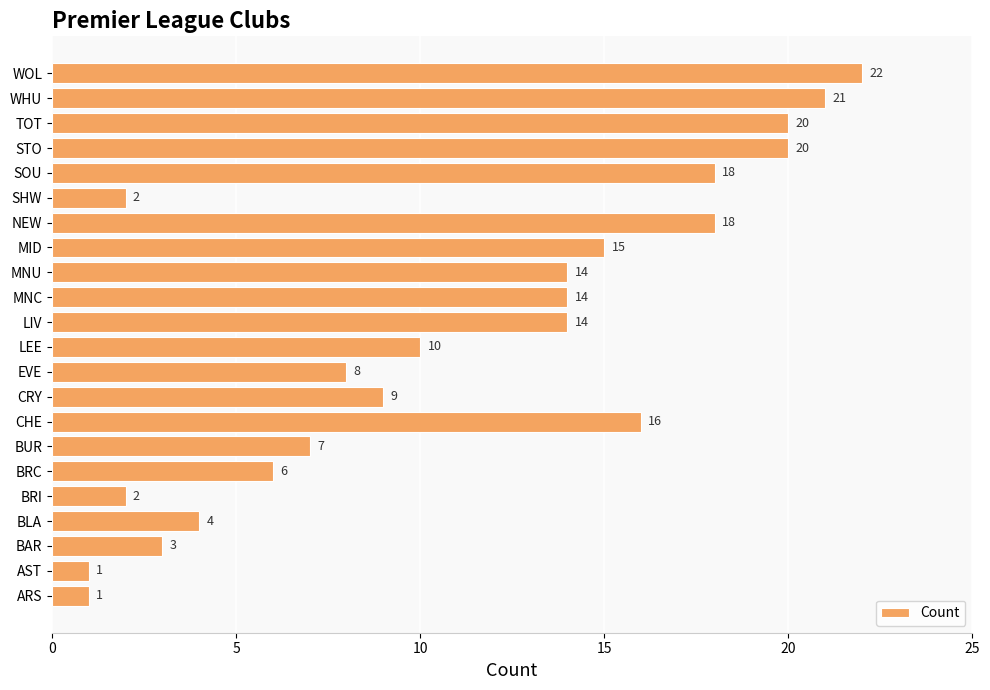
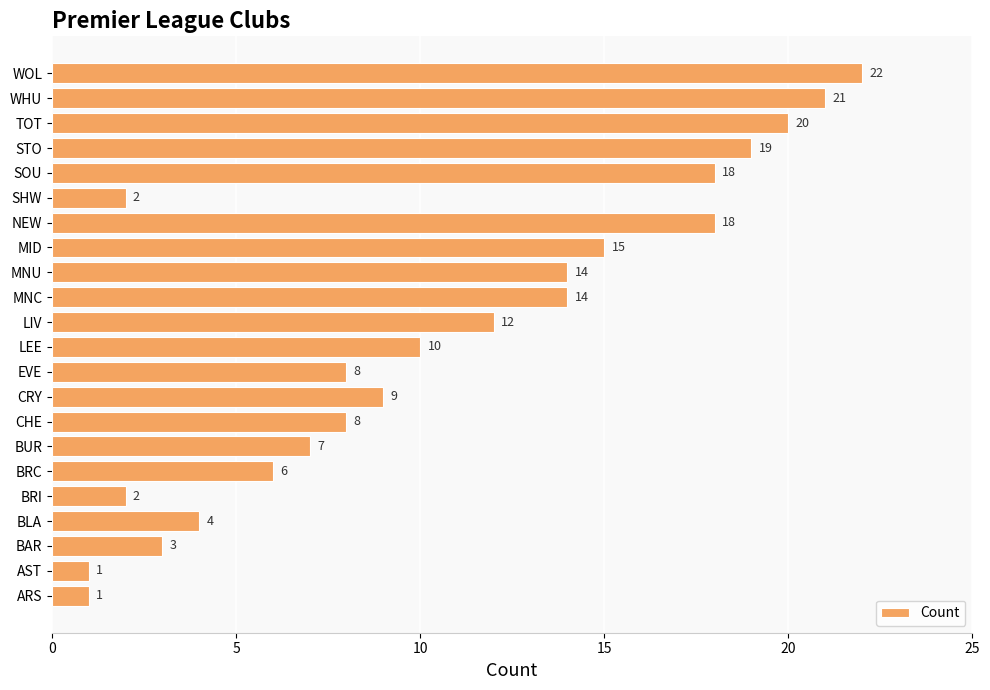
  {
    "WOL": 22,
    "WHU": 21,
    "TOT": 20,
-   "STO": 20,
+   "STO": 19,
    "SOU": 18,
    "SHW": 2,
    "NEW": 18,
    "MID": 15,
    "MNU": 14,
    "MNC": 14,
-   "LIV": 14,
+   "LIV": 12,
    "LEE": 10,
    "EVE": 8,
    "CRY": 9,
-   "CHE": 16,
+   "CHE": 8,
    "BUR": 7,
    "BRC": 6,
    "BRI": 2,
    "BLA": 4,
    "BAR": 3,
    "AST": 1,
    "ARS": 1
  }
